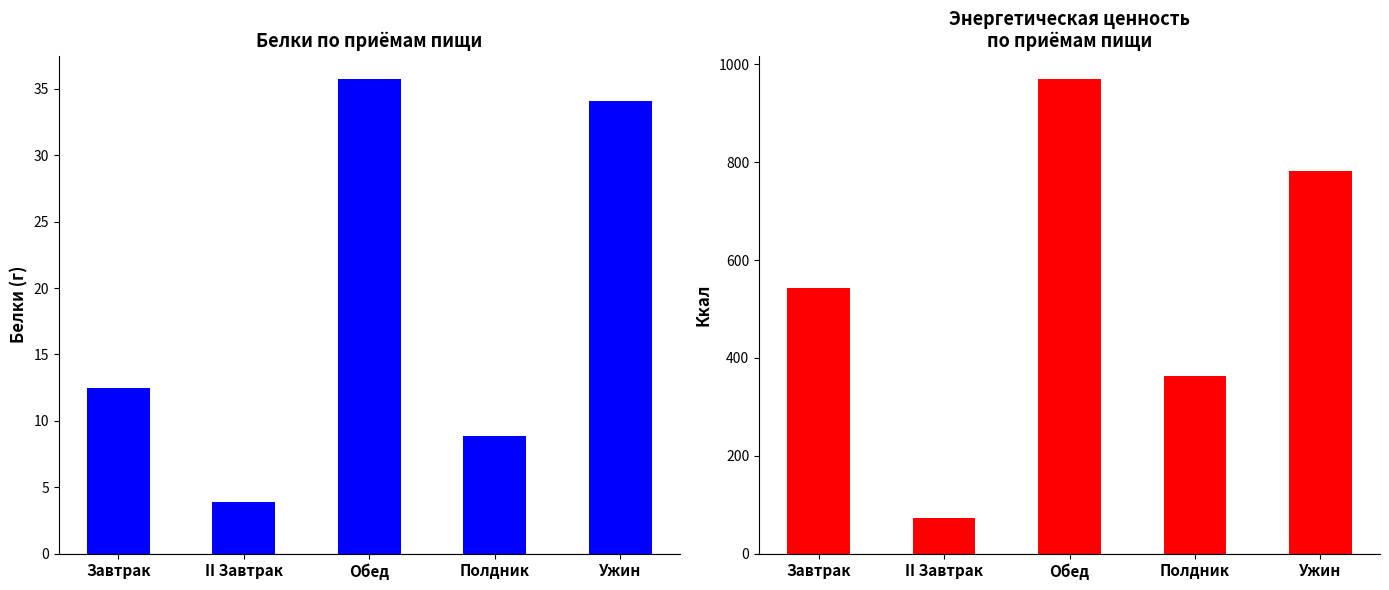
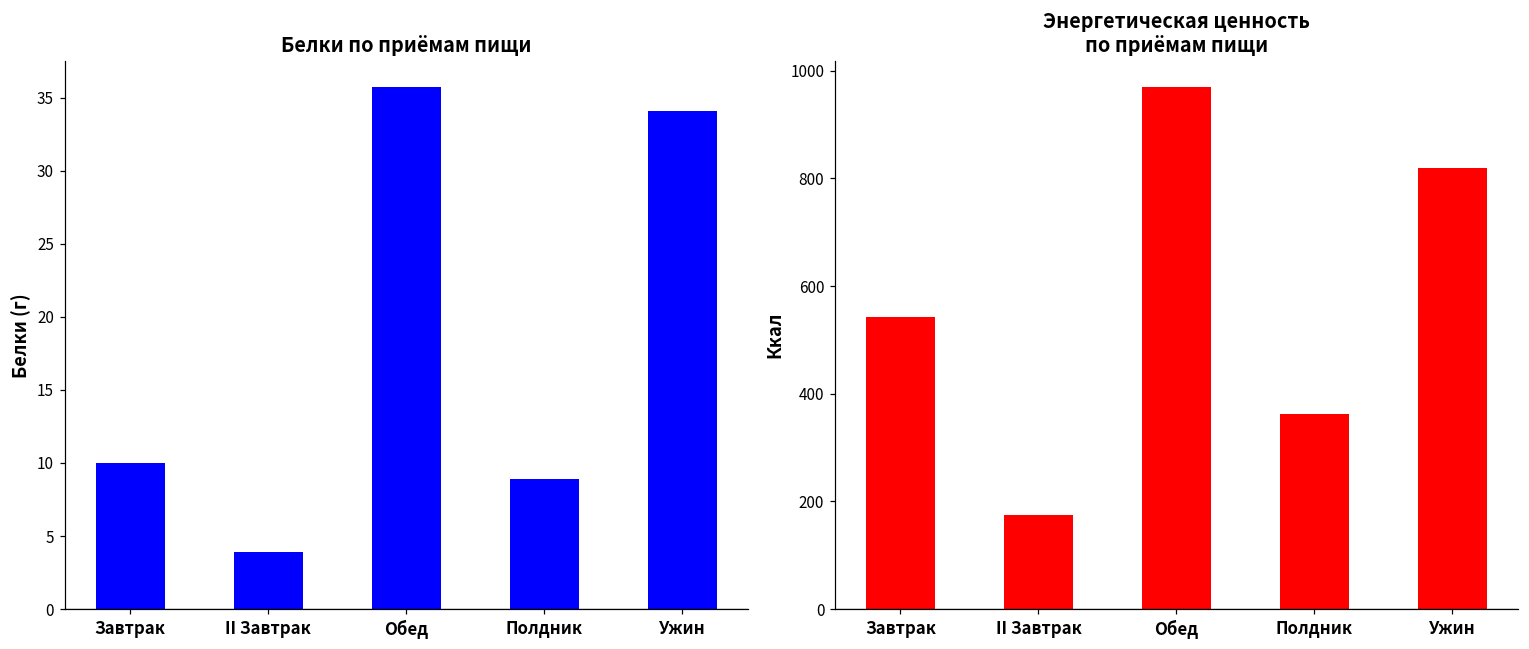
  {
    "Белки по приёмам пищи": {
-     "Завтрак": 12.5,
+     "Завтрак": 10.0,
      "II Завтрак": 3.9,
      "Обед": 35.7,
      "Полдник": 8.9,
      "Ужин": 34.1
    },
    "Энергетическая ценность по приёмам пищи": {
      "Завтрак": 540,
-     "II Завтрак": 70,
+     "II Завтрак": 180,
      "Обед": 970,
      "Полдник": 360,
-     "Ужин": 780
+     "Ужин": 820
    }
  }
